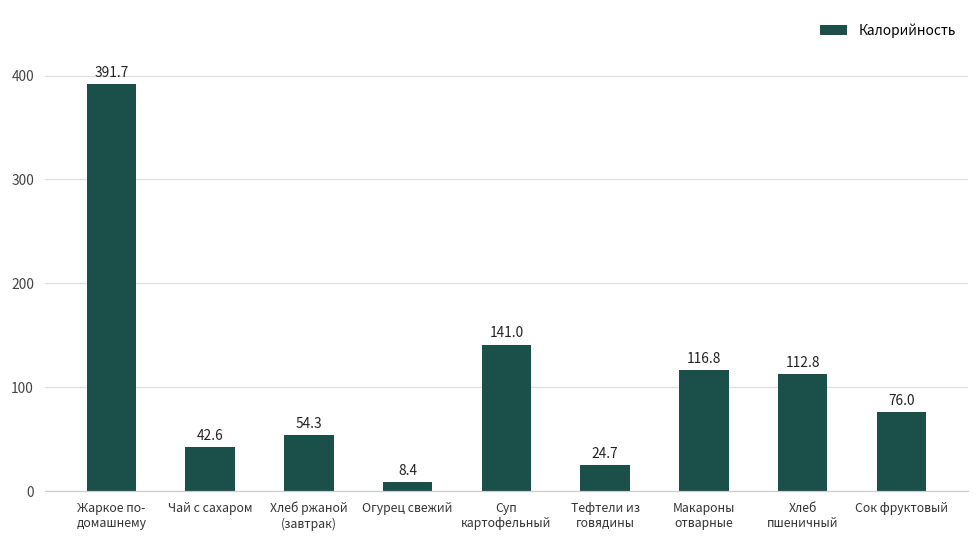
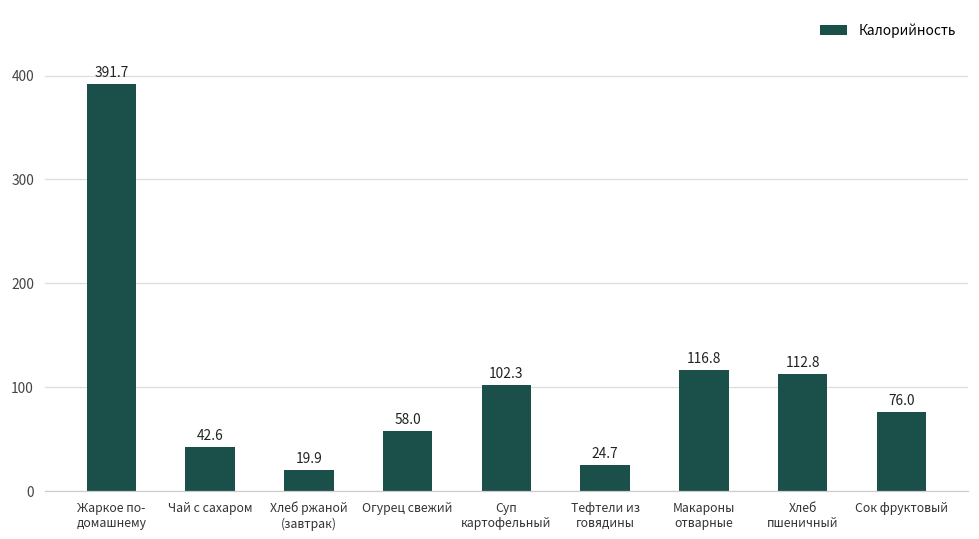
  {
    "Жаркое по- домашнему": 391.7,
    "Чай с сахаром": 42.6,
-   "Хлеб ржаной (завтрак)": 54.3,
-   "Огурец свежий": 8.4,
-   "Суп картофельный": 141.0,
+   "Хлеб ржаной (завтрак)": 19.9,
+   "Огурец свежий": 58.0,
+   "Суп картофельный": 102.3,
    "Тефтели из говядины": 24.7,
    "Макароны отварные": 116.8,
    "Хлеб пшеничный": 112.8,
    "Сок фруктовый": 76.0
  }
